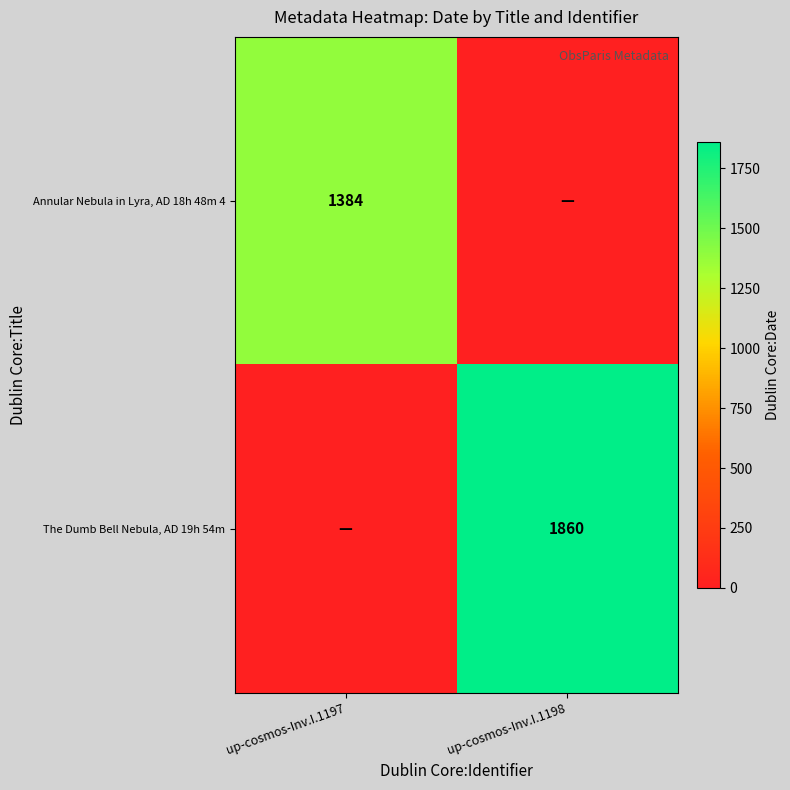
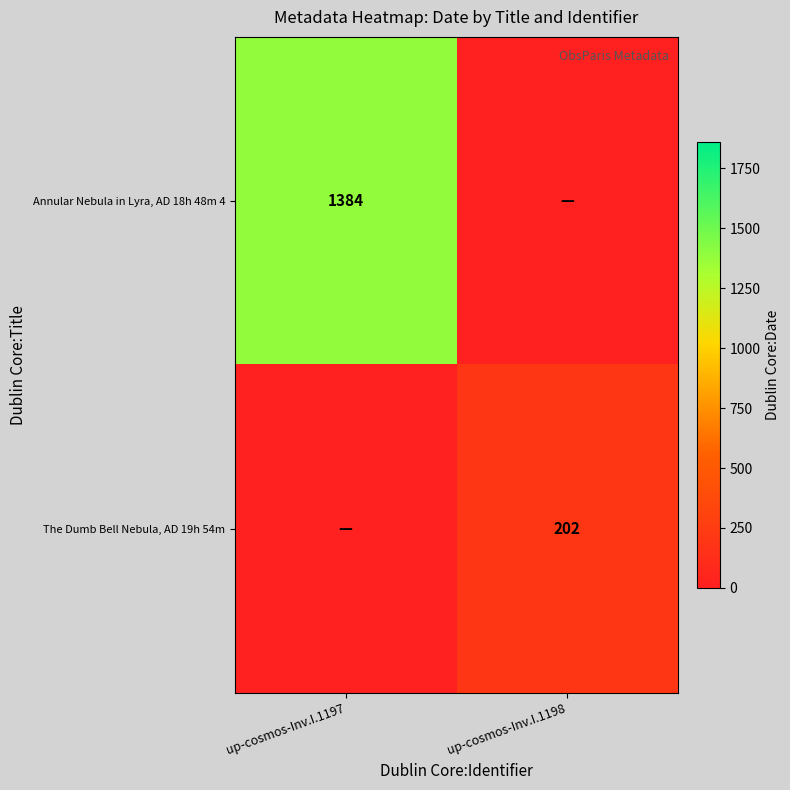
  {
    "Annular Nebula in Lyra, AD 18h 48m 4": {
      "up-cosmos-Inv.I.1197": 1384
    },
    "The Dumb Bell Nebula, AD 19h 54m": {
-     "up-cosmos-Inv.I.1198": 1860
+     "up-cosmos-Inv.I.1198": 202
    }
  }
